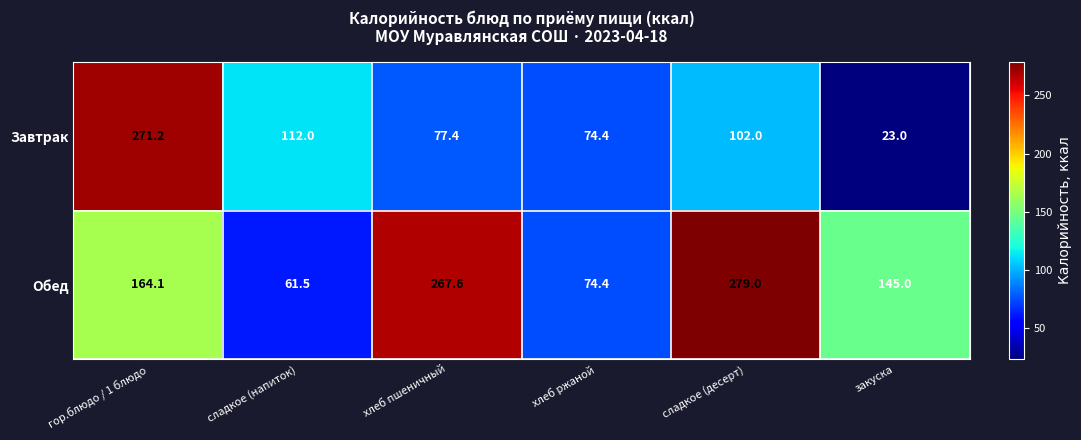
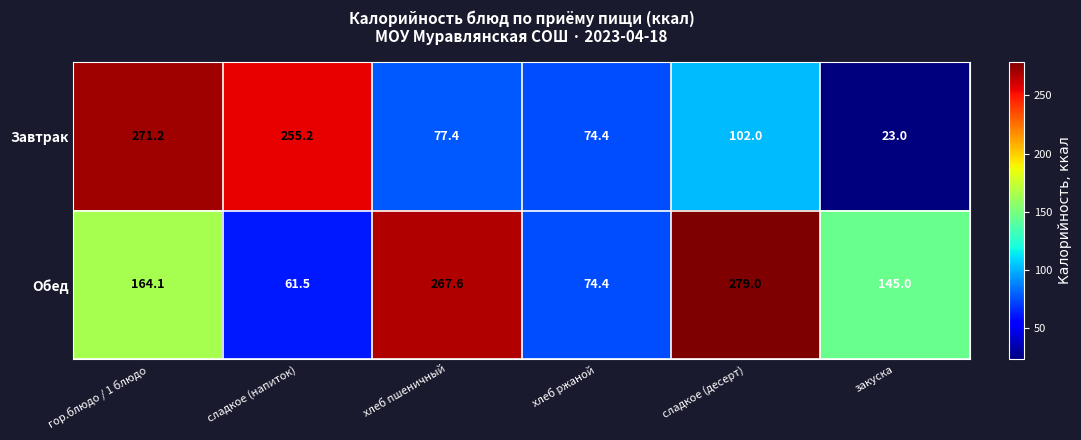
  {
    "Завтрак": {
      "гор.блюдо / 1 блюдо": 271.2,
-     "сладкое (напиток)": 112.0,
+     "сладкое (напиток)": 255.2,
      "хлеб пшеничный": 77.4,
      "хлеб ржаной": 74.4,
      "сладкое (десерт)": 102.0,
      "закуска": 23.0
    },
    "Обед": {
      "гор.блюдо / 1 блюдо": 164.1,
      "сладкое (напиток)": 61.5,
      "хлеб пшеничный": 267.6,
      "хлеб ржаной": 74.4,
      "сладкое (десерт)": 279.0,
      "закуска": 145.0
    }
  }
